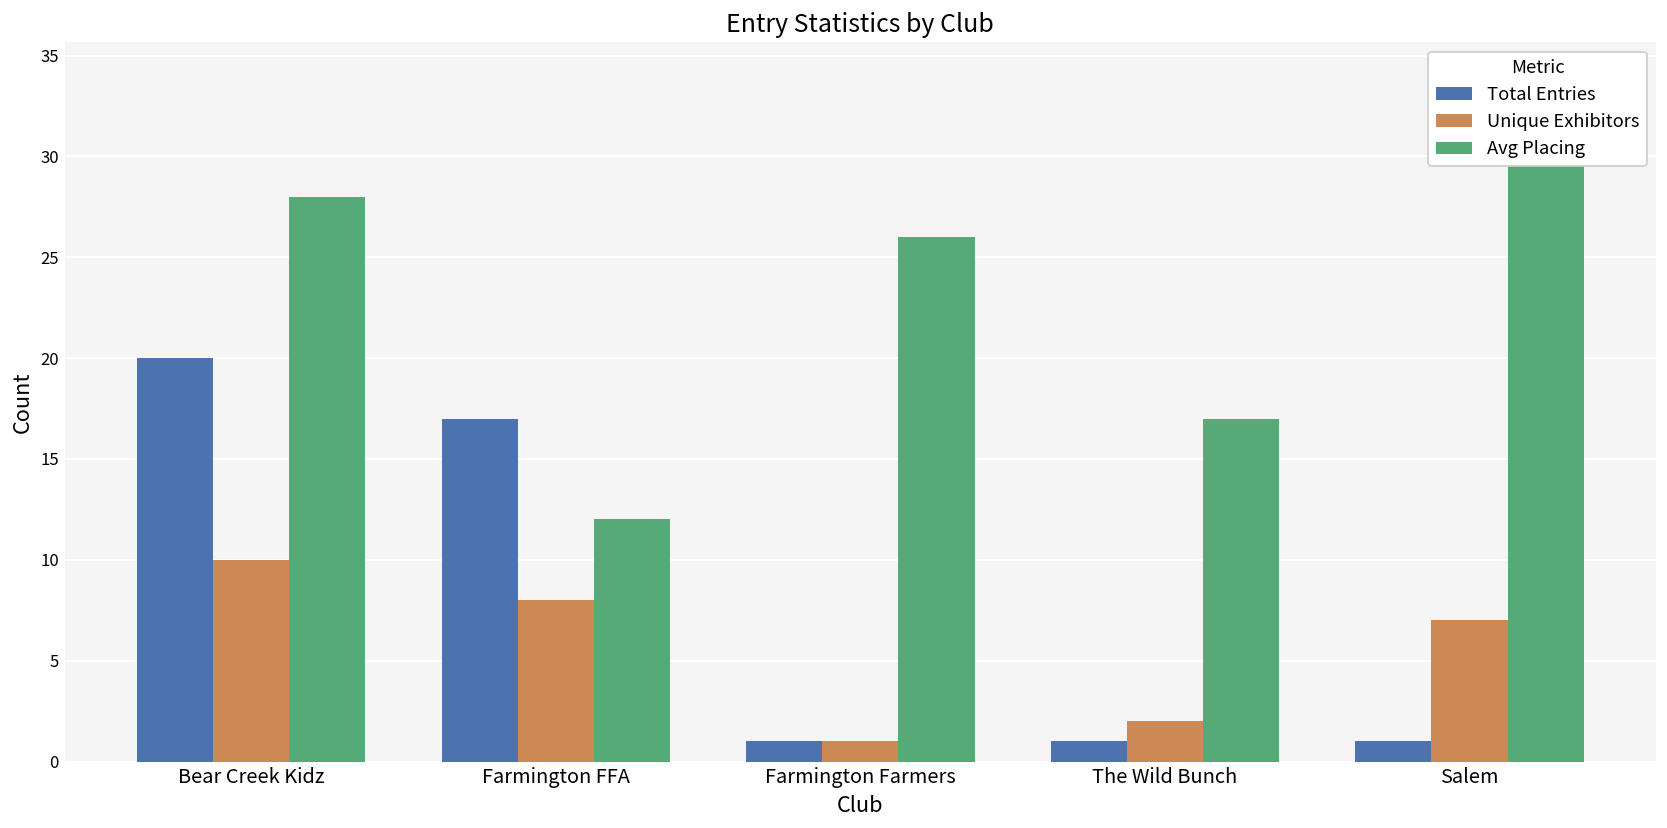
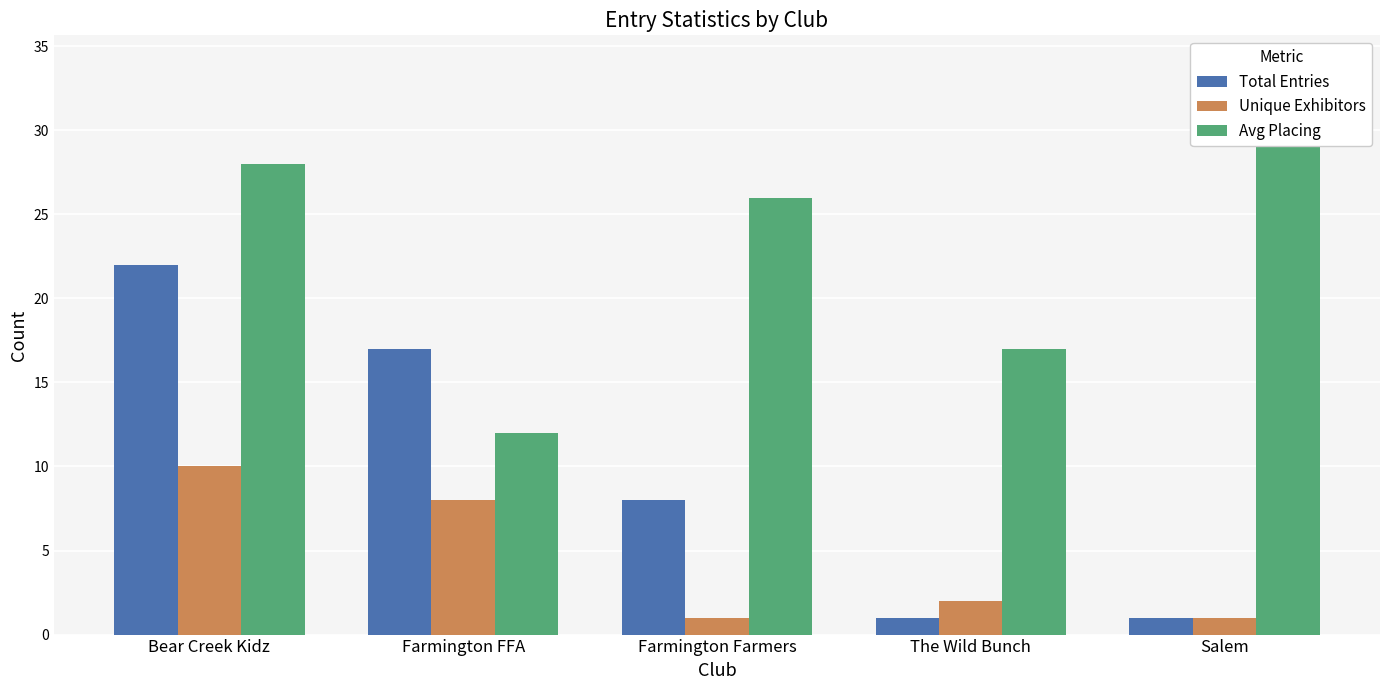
  {
    "Total Entries": {
-     "Bear Creek Kidz": 20,
+     "Bear Creek Kidz": 22,
      "Farmington FFA": 17,
-     "Farmington Farmers": 1,
+     "Farmington Farmers": 8,
      "The Wild Bunch": 1,
      "Salem": 1
    },
    "Unique Exhibitors": {
      "Bear Creek Kidz": 10,
      "Farmington FFA": 8,
      "Farmington Farmers": 1,
      "The Wild Bunch": 2,
-     "Salem": 7
+     "Salem": 1
    },
    "Avg Placing": {
      "Bear Creek Kidz": 28,
      "Farmington FFA": 12,
      "Farmington Farmers": 26,
      "The Wild Bunch": 17
    }
  }
